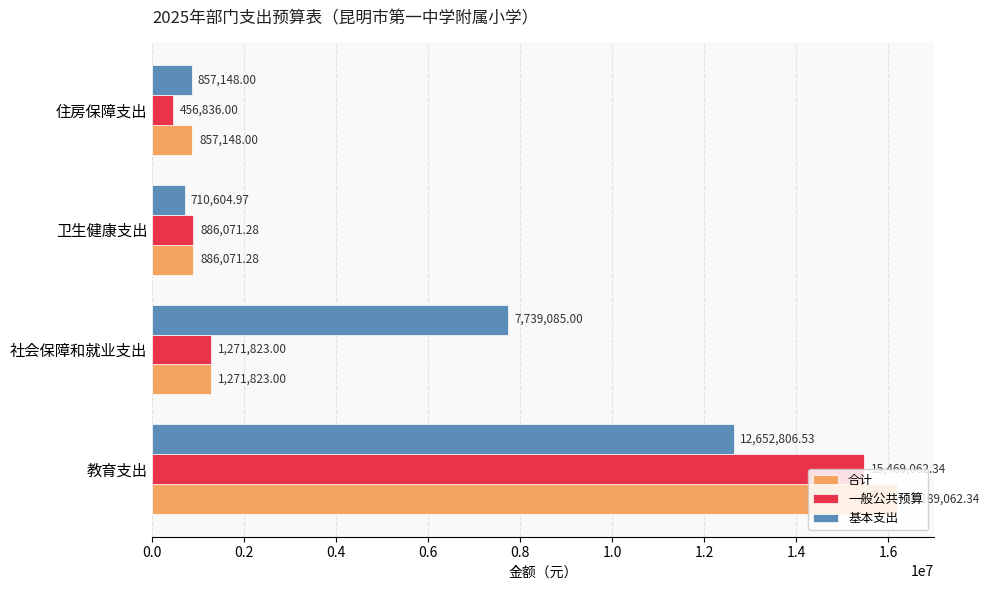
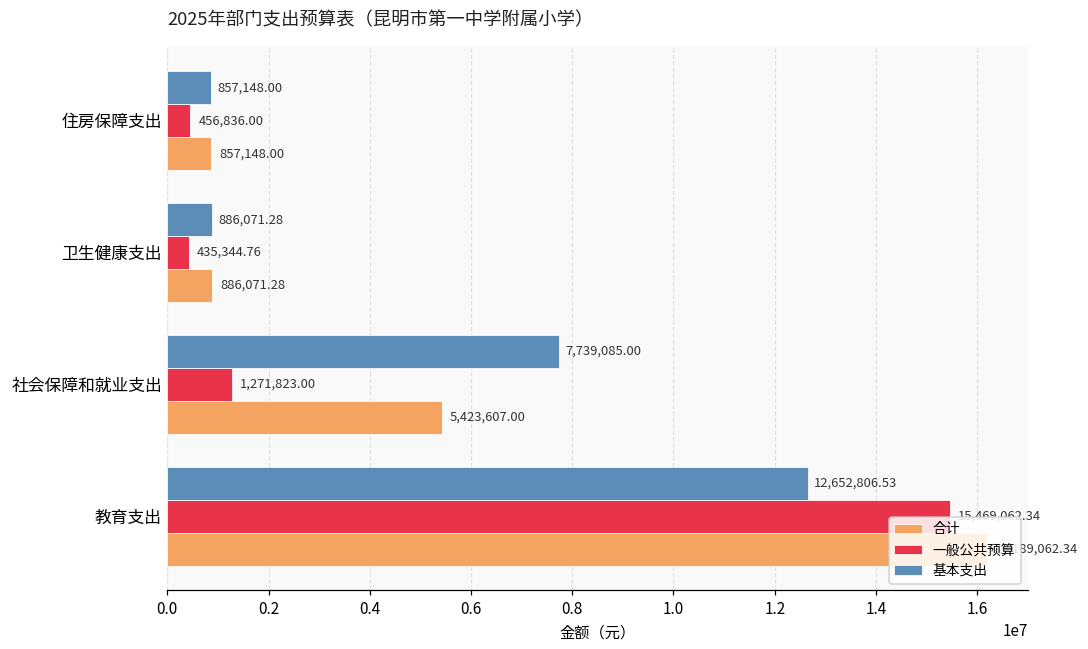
  {
    "合计": {
      "住房保障支出": "857,148.00",
      "卫生健康支出": "886,071.28",
-     "社会保障和就业支出": "1,271,823.00"
+     "社会保障和就业支出": "5,423,607.00"
    },
    "一般公共预算": {
      "住房保障支出": "456,836.00",
-     "卫生健康支出": "886,071.28",
+     "卫生健康支出": "435,344.76",
      "社会保障和就业支出": "1,271,823.00"
    },
    "基本支出": {
      "住房保障支出": "857,148.00",
-     "卫生健康支出": "710,604.97",
+     "卫生健康支出": "886,071.28",
      "社会保障和就业支出": "7,739,085.00",
      "教育支出": "12,652,806.53"
    }
  }
